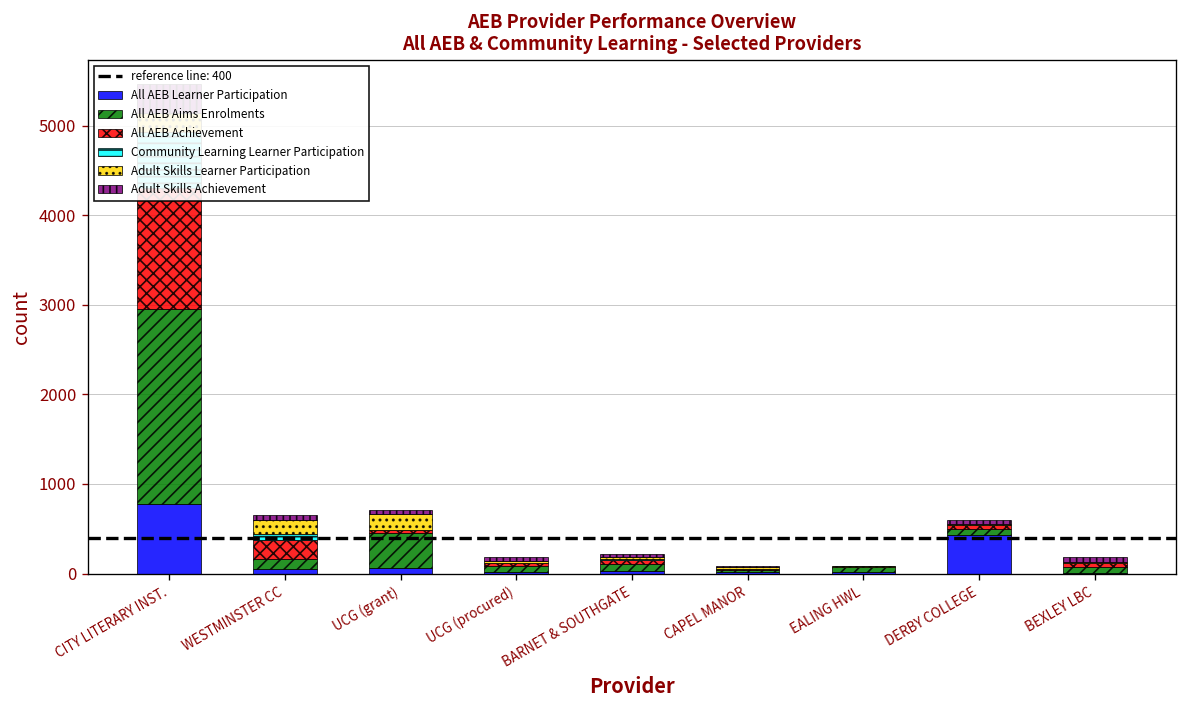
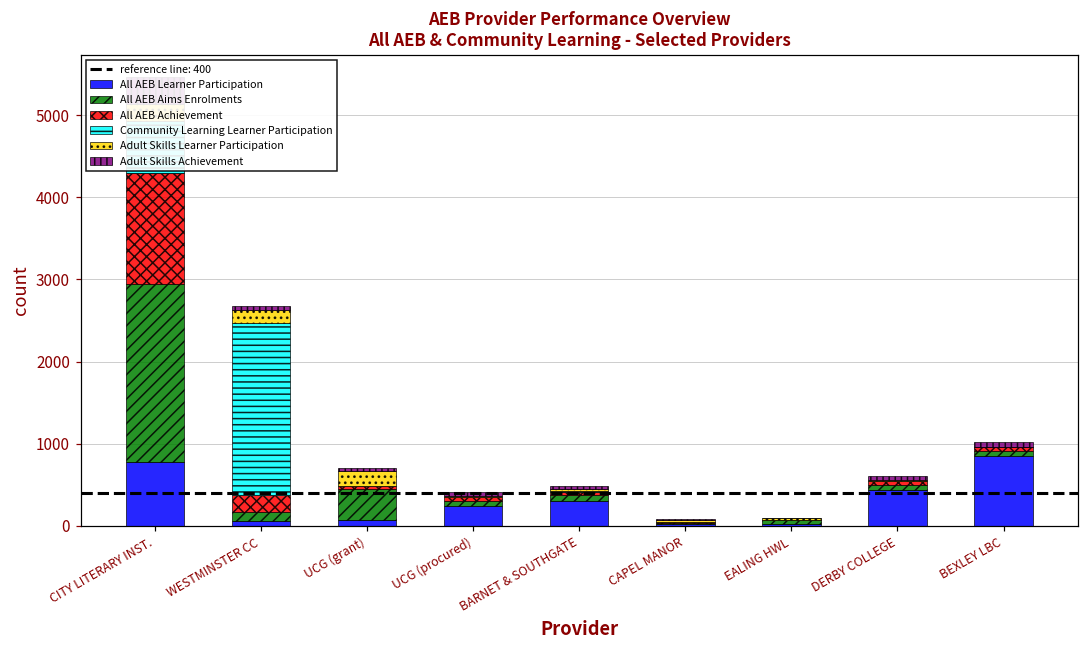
  {
    "All AEB Learner Participation": {
      "CITY LITERARY INST.": 800,
      "WESTMINSTER CC": 100,
      "UCG (grant)": 100,
-     "UCG (procured)": 0,
-     "BARNET & SOUTHGATE": 0,
+     "UCG (procured)": 200,
+     "BARNET & SOUTHGATE": 300,
      "DERBY COLLEGE": 400,
-     "BEXLEY LBC": 0
+     "BEXLEY LBC": 800
    },
    "All AEB Aims Enrolments": {
      "CITY LITERARY INST.": 2200,
      "WESTMINSTER CC": 100,
      "UCG (grant)": 400,
      "UCG (procured)": 100,
      "BARNET & SOUTHGATE": 100,
      "EALING HWL": 100,
      "DERBY COLLEGE": 100,
      "BEXLEY LBC": 100
    },
    "All AEB Achievement": {
      "WESTMINSTER CC": 200,
      "UCG (grant)": 0,
      "UCG (procured)": 0,
      "BARNET & SOUTHGATE": 0,
      "EALING HWL": 0,
      "DERBY COLLEGE": 100,
      "BEXLEY LBC": 100
    },
    "Community Learning Learner Participation": {
-     "WESTMINSTER CC": 100,
+     "WESTMINSTER CC": 2100,
      "UCG (grant)": 0,
      "UCG (procured)": 0,
      "CAPEL MANOR": 0,
      "EALING HWL": 0,
      "DERBY COLLEGE": 0,
      "BEXLEY LBC": 0
    },
    "Adult Skills Learner Participation": {
      "WESTMINSTER CC": 200,
      "UCG (grant)": 200
    },
    "Adult Skills Achievement": {
      "WESTMINSTER CC": 100,
      "UCG (grant)": 0,
      "UCG (procured)": 0,
      "BARNET & SOUTHGATE": 0,
      "EALING HWL": 0,
      "DERBY COLLEGE": 100,
      "BEXLEY LBC": 100
    }
  }
